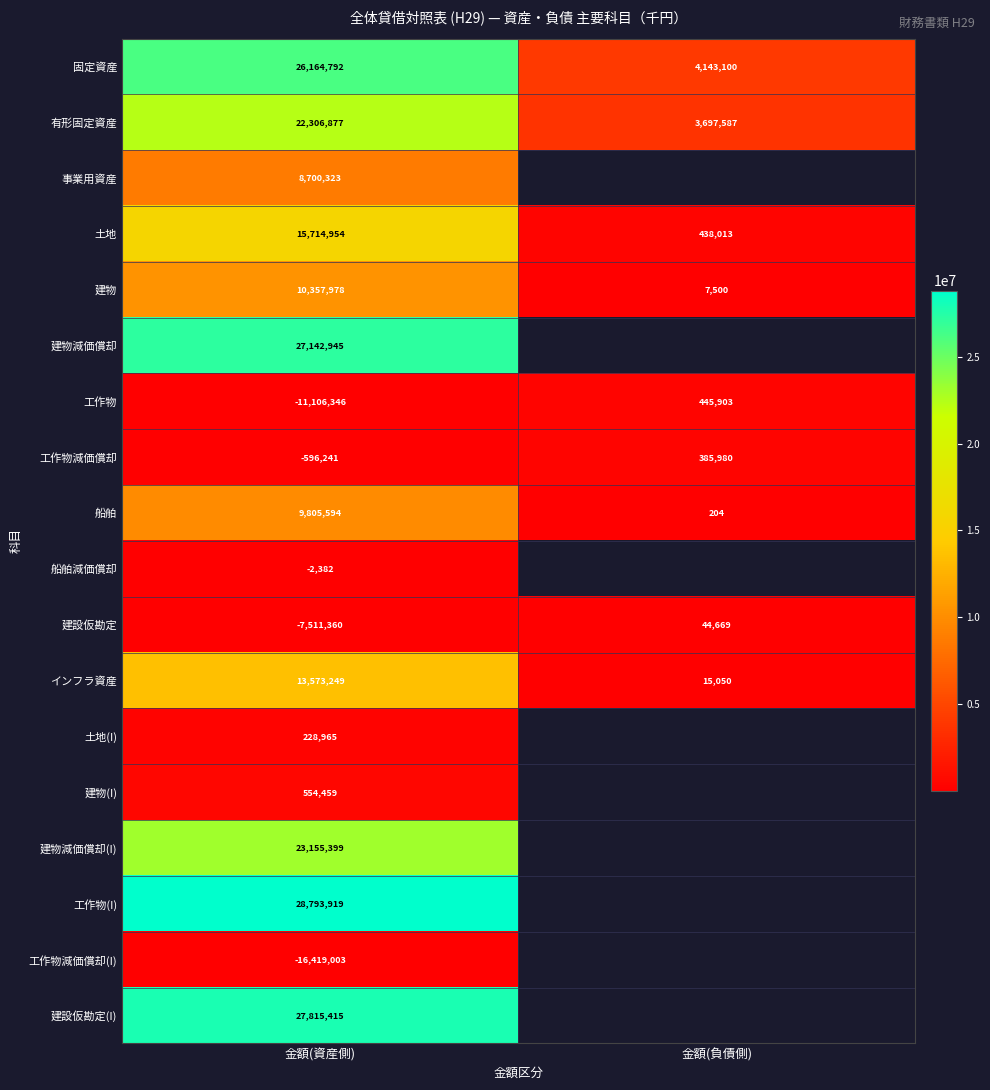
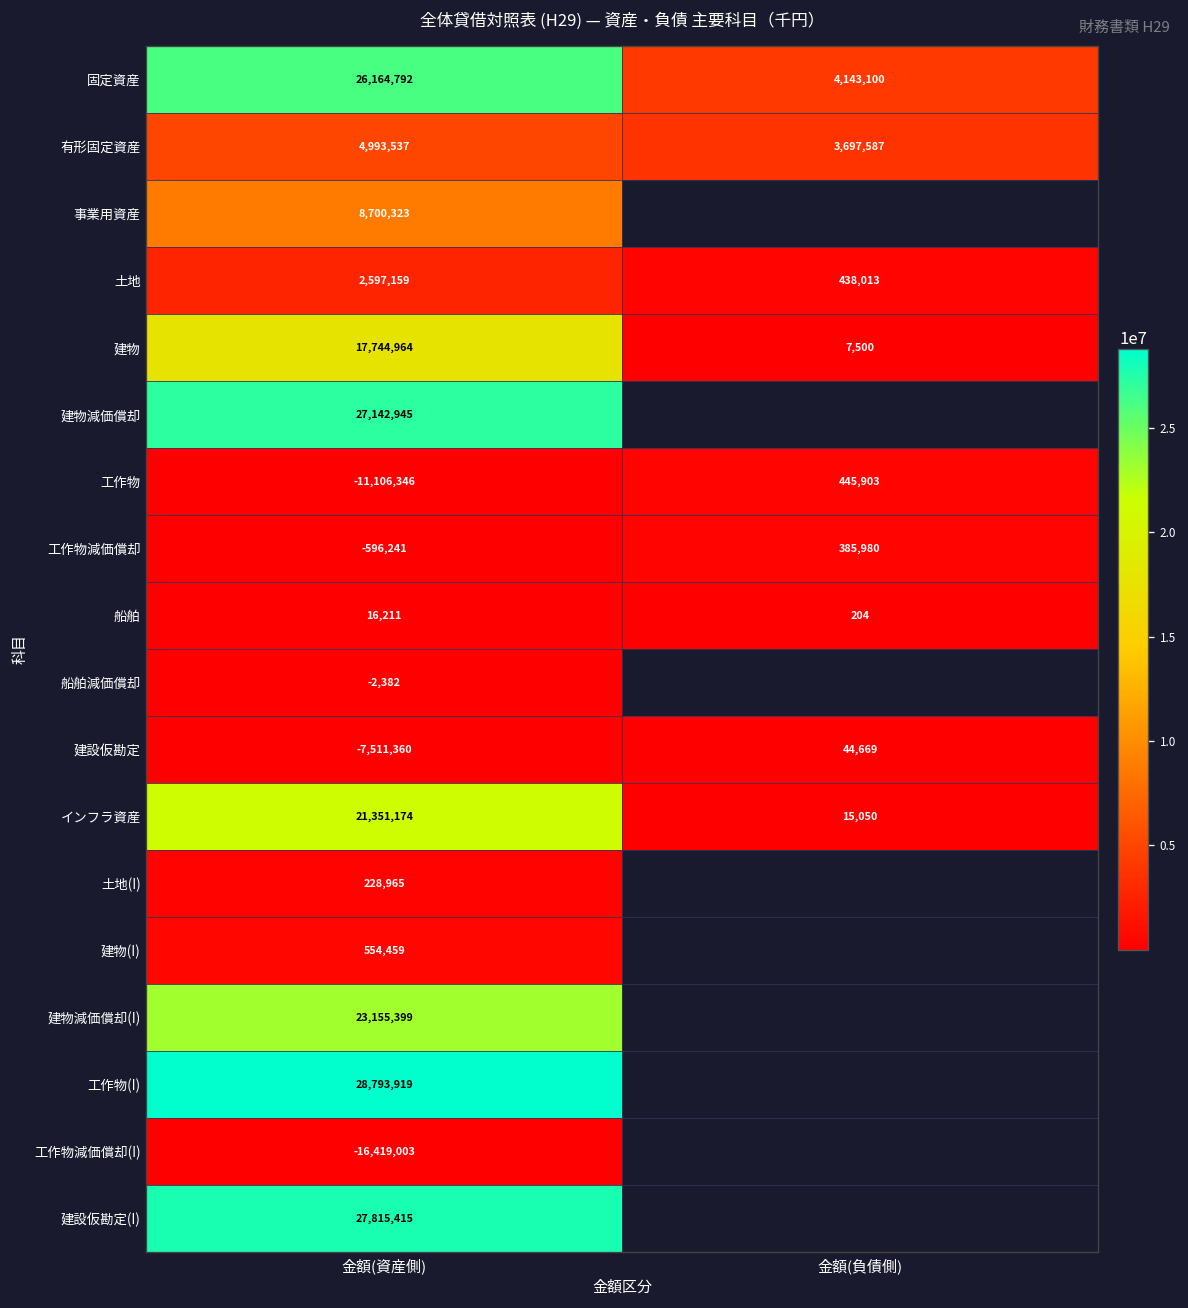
  {
    "固定資産": {
      "金額(資産側)": "26,164,792",
      "金額(負債側)": "4,143,100"
    },
    "有形固定資産": {
-     "金額(資産側)": "22,306,877",
+     "金額(資産側)": "4,993,537",
      "金額(負債側)": "3,697,587"
    },
    "事業用資産": {
      "金額(資産側)": "8,700,323"
    },
    "土地": {
-     "金額(資産側)": "15,714,954",
+     "金額(資産側)": "2,597,159",
      "金額(負債側)": "438,013"
    },
    "建物": {
-     "金額(資産側)": "10,357,978",
+     "金額(資産側)": "17,744,964",
      "金額(負債側)": "7,500"
    },
    "建物減価償却": {
      "金額(資産側)": "27,142,945"
    },
    "工作物": {
      "金額(資産側)": "-11,106,346",
      "金額(負債側)": "445,903"
    },
    "工作物減価償却": {
      "金額(資産側)": "-596,241",
      "金額(負債側)": "385,980"
    },
    "船舶": {
-     "金額(資産側)": "9,805,594",
+     "金額(資産側)": "16,211",
      "金額(負債側)": "204"
    },
    "船舶減価償却": {
      "金額(資産側)": "-2,382"
    },
    "建設仮勘定": {
      "金額(資産側)": "-7,511,360",
      "金額(負債側)": "44,669"
    },
    "インフラ資産": {
-     "金額(資産側)": "13,573,249",
+     "金額(資産側)": "21,351,174",
      "金額(負債側)": "15,050"
    },
    "土地(I)": {
      "金額(資産側)": "228,965"
    },
    "建物(I)": {
      "金額(資産側)": "554,459"
    },
    "建物減価償却(I)": {
      "金額(資産側)": "23,155,399"
    },
    "工作物(I)": {
      "金額(資産側)": "28,793,919"
    },
    "工作物減価償却(I)": {
      "金額(資産側)": "-16,419,003"
    },
    "建設仮勘定(I)": {
      "金額(資産側)": "27,815,415"
    }
  }
